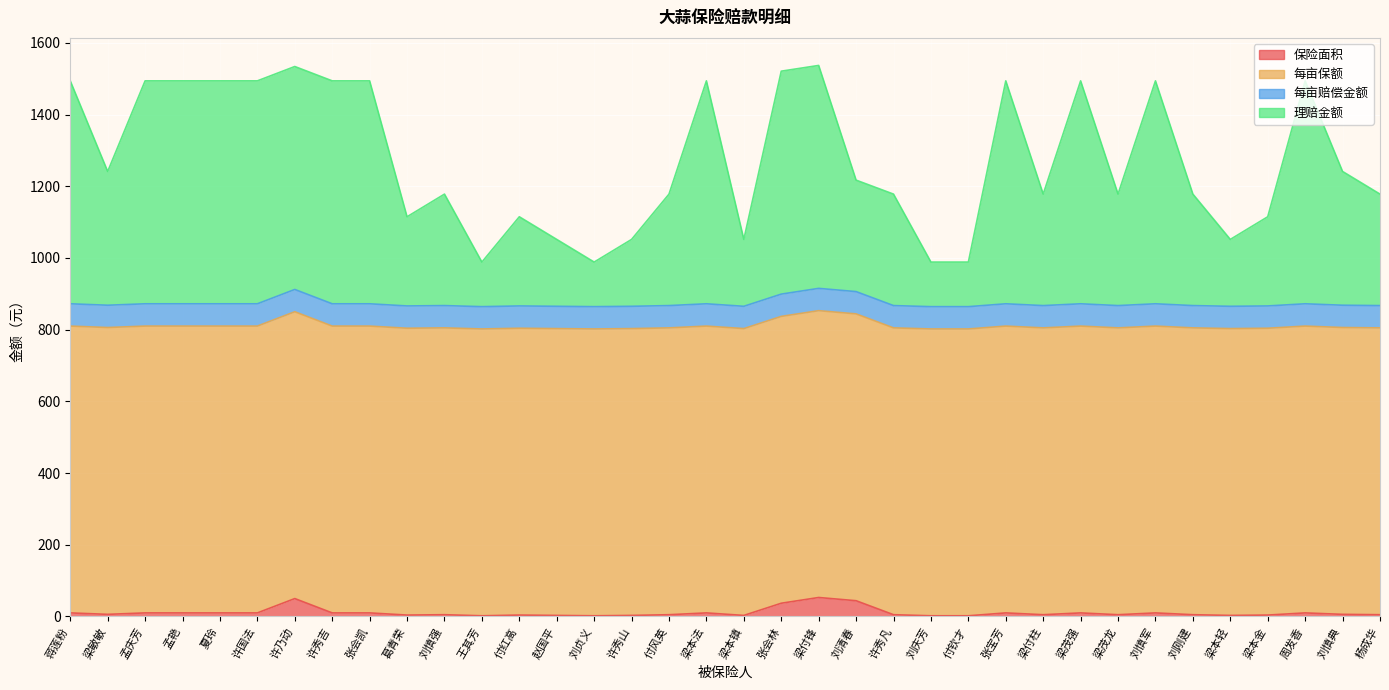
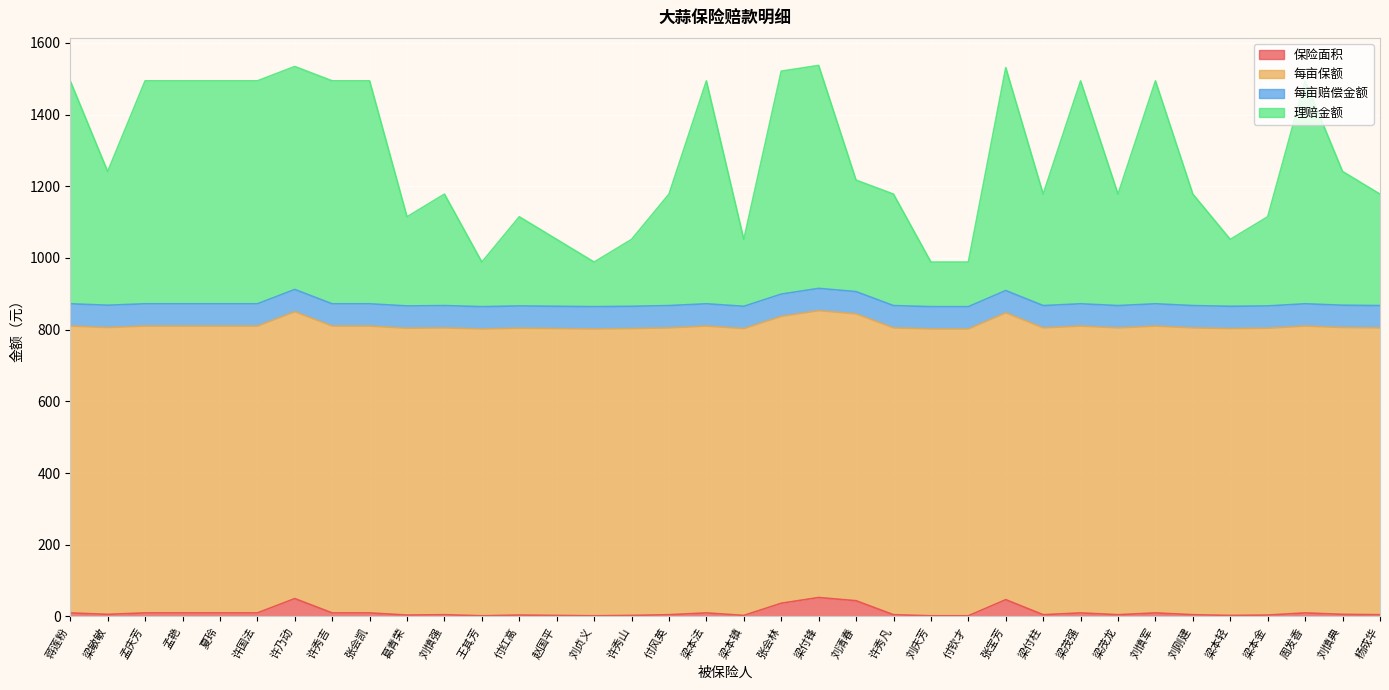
  {
    "保险面积": {
      "蒋莲粉": 10,
      "梁敏敏": 10,
      "孟庆芳": 10,
      "孟艳": 10,
      "夏玲": 10,
      "许国法": 10,
      "许乃动": 50,
      "许秀吉": 10,
      "张会凯": 10,
      "葛青荣": 0,
      "刘慎强": 10,
      "王其芳": 0,
      "付红高": 0,
      "赵国平": 0,
      "刘贞义": 0,
      "许秀山": 0,
      "付风英": 10,
      "梁本法": 10,
      "梁本镇": 0,
      "张会林": 40,
      "梁付锋": 50,
      "刘清春": 40,
      "许秀凡": 10,
      "刘庆芳": 0,
      "付钦才": 0,
-     "张宝芳": 10,
+     "张宝芳": 50,
      "梁付柱": 10,
      "梁茂强": 10,
      "梁茂龙": 10,
      "刘慎军": 10,
      "刘刚建": 10,
      "梁本轻": 0,
      "梁本金": 0,
      "周发香": 10,
      "刘慎典": 10,
      "杨成华": 10
    },
    "每亩保额": {
      "蒋莲粉": 800,
      "梁敏敏": 800,
      "孟庆芳": 800,
      "孟艳": 800,
      "夏玲": 800,
      "许国法": 800,
      "许乃动": 800,
      "许秀吉": 800,
      "张会凯": 800,
      "葛青荣": 800,
      "刘慎强": 800,
      "王其芳": 800,
      "付红高": 800,
      "赵国平": 800,
      "刘贞义": 800,
      "许秀山": 800,
      "付风英": 800,
      "梁本法": 800,
      "梁本镇": 800,
      "张会林": 800,
      "梁付锋": 800,
      "刘清春": 800,
      "许秀凡": 800,
      "刘庆芳": 800,
      "付钦才": 800,
      "张宝芳": 800,
      "梁付柱": 800,
      "梁茂强": 800,
      "梁茂龙": 800,
      "刘慎军": 800,
      "刘刚建": 800,
      "梁本轻": 800,
      "梁本金": 800,
      "周发香": 800,
      "刘慎典": 800,
      "杨成华": 800
    },
    "每亩赔偿金额": {
      "蒋莲粉": 60,
      "梁敏敏": 60,
      "孟庆芳": 60,
      "孟艳": 60,
      "夏玲": 60,
      "许国法": 60,
      "许乃动": 60,
      "许秀吉": 60,
      "张会凯": 60,
      "葛青荣": 60,
      "刘慎强": 60,
      "王其芳": 60,
      "付红高": 60,
      "赵国平": 60,
      "刘贞义": 60,
      "许秀山": 60,
      "付风英": 60,
      "梁本法": 60,
      "梁本镇": 60,
      "张会林": 60,
      "梁付锋": 60,
      "刘清春": 60,
      "许秀凡": 60,
      "刘庆芳": 60,
      "付钦才": 60,
      "张宝芳": 60,
      "梁付柱": 60,
      "梁茂强": 60,
      "梁茂龙": 60,
      "刘慎军": 60,
      "刘刚建": 60,
      "梁本轻": 60,
      "梁本金": 60,
      "周发香": 60,
      "刘慎典": 60,
      "杨成华": 60
    },
    "理赔金额": {
      "蒋莲粉": 620,
      "梁敏敏": 370,
      "孟庆芳": 620,
      "孟艳": 620,
      "夏玲": 620,
      "许国法": 620,
      "许乃动": 620,
      "许秀吉": 620,
      "张会凯": 620,
      "葛青荣": 250,
      "刘慎强": 310,
      "王其芳": 120,
      "付红高": 250,
      "赵国平": 190,
      "刘贞义": 120,
      "许秀山": 190,
      "付风英": 310,
      "梁本法": 620,
      "梁本镇": 190,
      "张会林": 620,
      "梁付锋": 620,
      "刘清春": 310,
      "许秀凡": 310,
      "刘庆芳": 120,
      "付钦才": 120,
      "张宝芳": 620,
      "梁付柱": 310,
      "梁茂强": 620,
      "梁茂龙": 310,
      "刘慎军": 620,
      "刘刚建": 310,
      "梁本轻": 190,
      "梁本金": 250,
      "刘慎典": 370,
      "杨成华": 310
    }
  }
